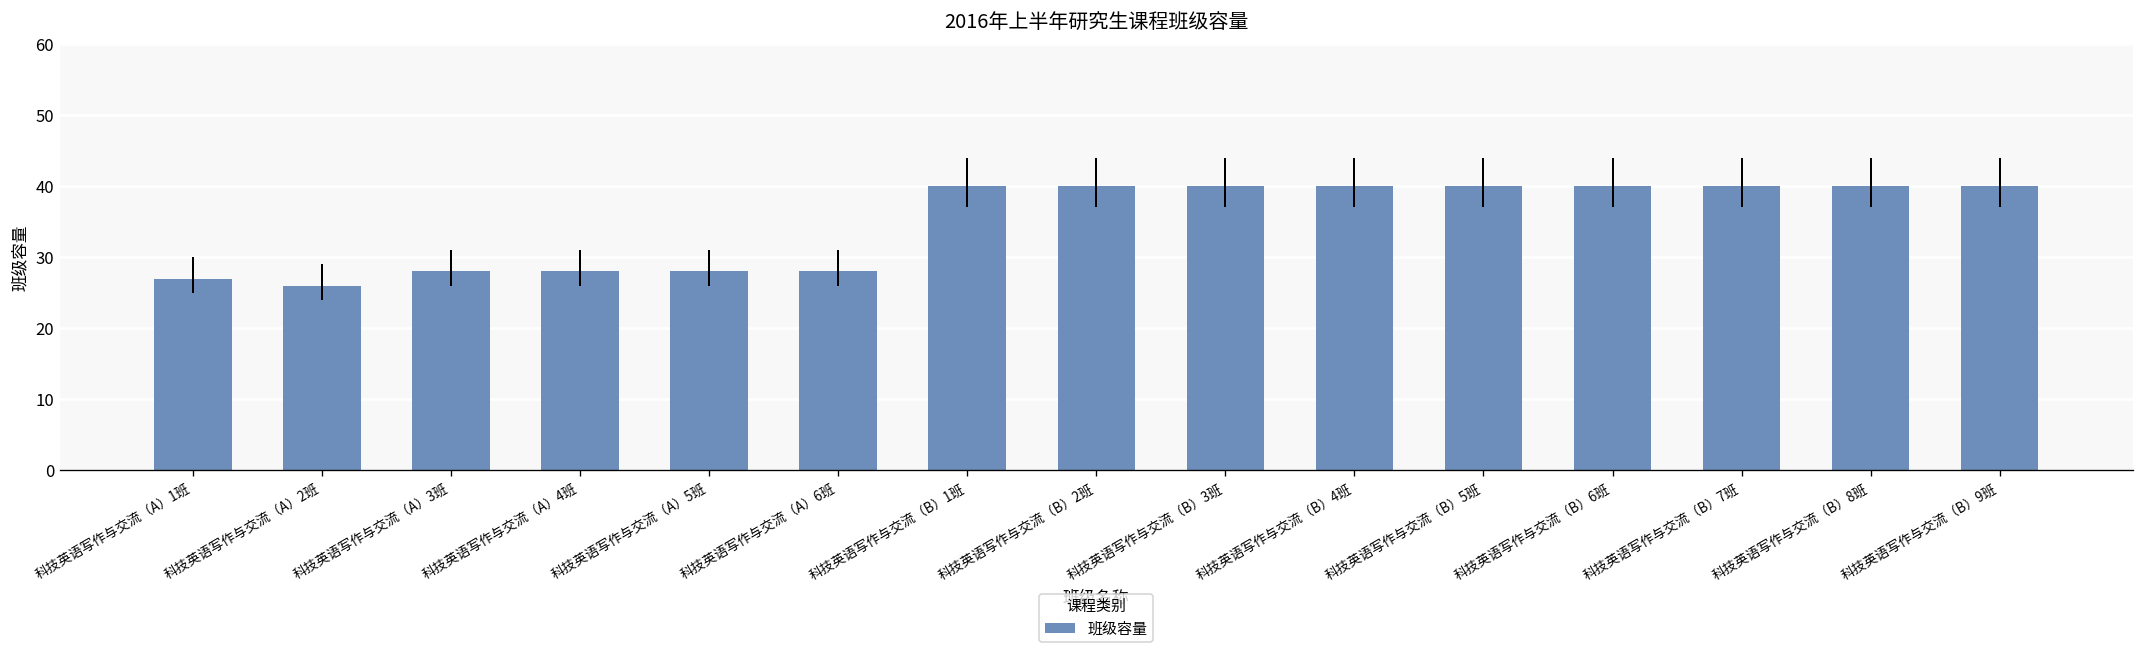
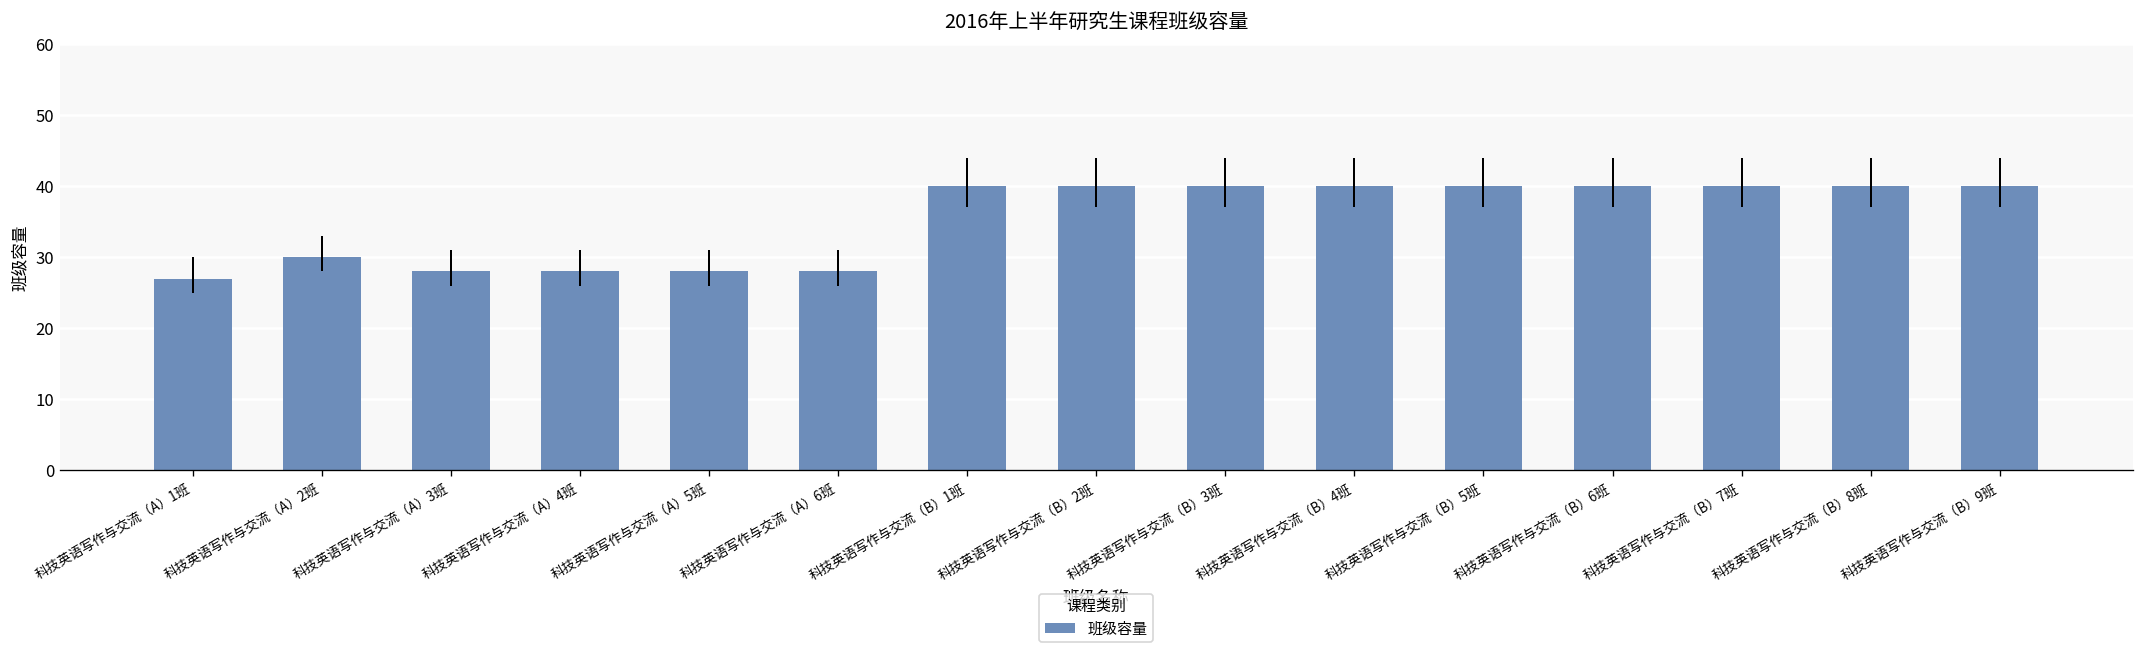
  {
    "科技英语写作与交流（A）1班": 27,
-   "科技英语写作与交流（A）2班": 26,
+   "科技英语写作与交流（A）2班": 30,
    "科技英语写作与交流（A）3班": 28,
    "科技英语写作与交流（A）4班": 28,
    "科技英语写作与交流（A）5班": 28,
    "科技英语写作与交流（A）6班": 28,
    "科技英语写作与交流（B）1班": 40,
    "科技英语写作与交流（B）2班": 40,
    "科技英语写作与交流（B）3班": 40,
    "科技英语写作与交流（B）4班": 40,
    "科技英语写作与交流（B）5班": 40,
    "科技英语写作与交流（B）6班": 40,
    "科技英语写作与交流（B）7班": 40,
    "科技英语写作与交流（B）8班": 40,
    "科技英语写作与交流（B）9班": 40
  }
